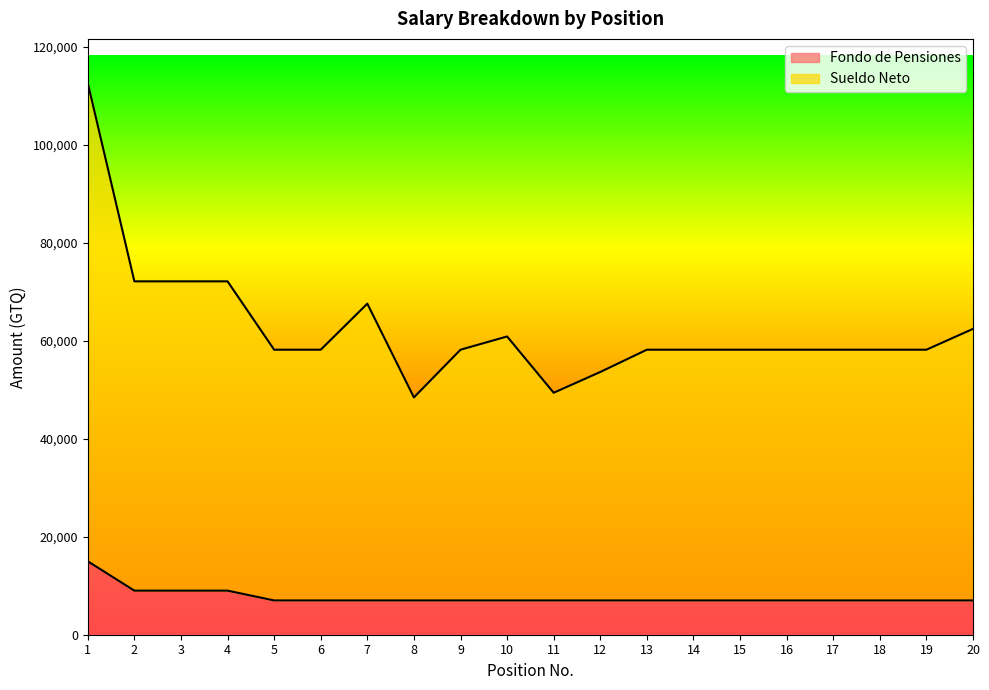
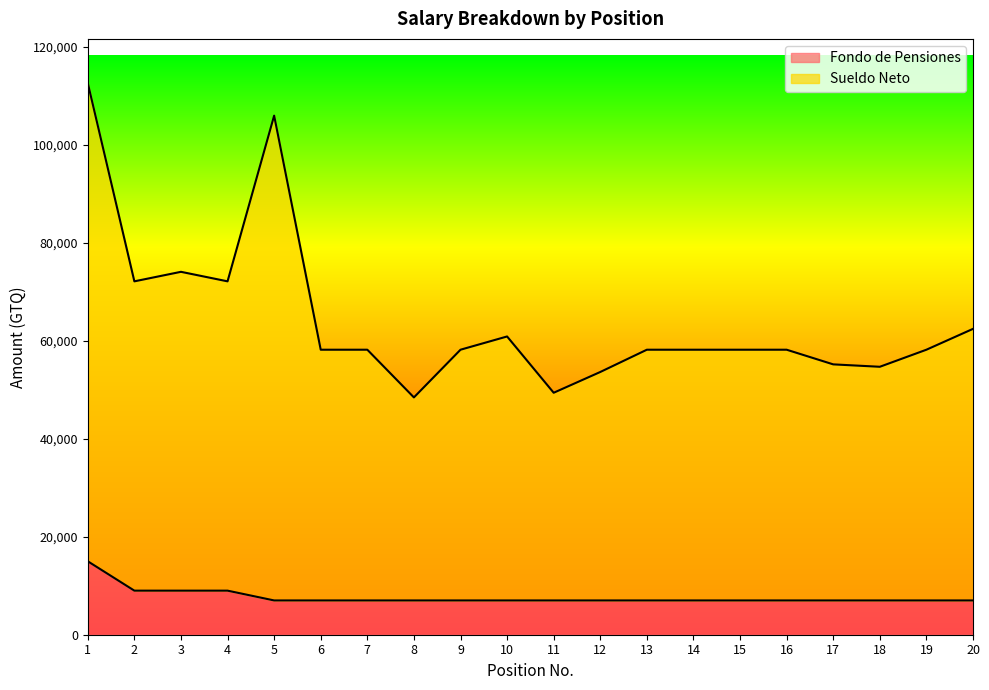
  {
    "Fondo de Pensiones": {
      "1": "15,000",
      "2": "9,000",
      "3": "9,000",
      "4": "9,000",
      "5": "7,000",
      "6": "7,000",
      "7": "7,000",
      "8": "7,000",
      "9": "7,000",
      "10": "7,000",
      "11": "7,000",
      "12": "7,000",
      "13": "7,000",
      "14": "7,000",
      "15": "7,000",
      "16": "7,000",
      "17": "7,000",
      "18": "7,000",
      "19": "7,000",
      "20": "7,000"
    },
    "Sueldo Neto": {
      "1": "113,000",
      "2": "72,000",
-     "3": "72,000",
+     "3": "74,000",
      "4": "72,000",
-     "5": "58,000",
+     "5": "106,000",
      "6": "58,000",
-     "7": "68,000",
+     "7": "58,000",
      "8": "48,000",
      "9": "58,000",
      "10": "61,000",
      "11": "49,000",
      "12": "54,000",
      "13": "58,000",
      "14": "58,000",
      "15": "58,000",
      "16": "58,000",
-     "17": "58,000",
-     "18": "58,000",
+     "17": "55,000",
+     "18": "55,000",
      "19": "58,000",
      "20": "62,000"
    }
  }
